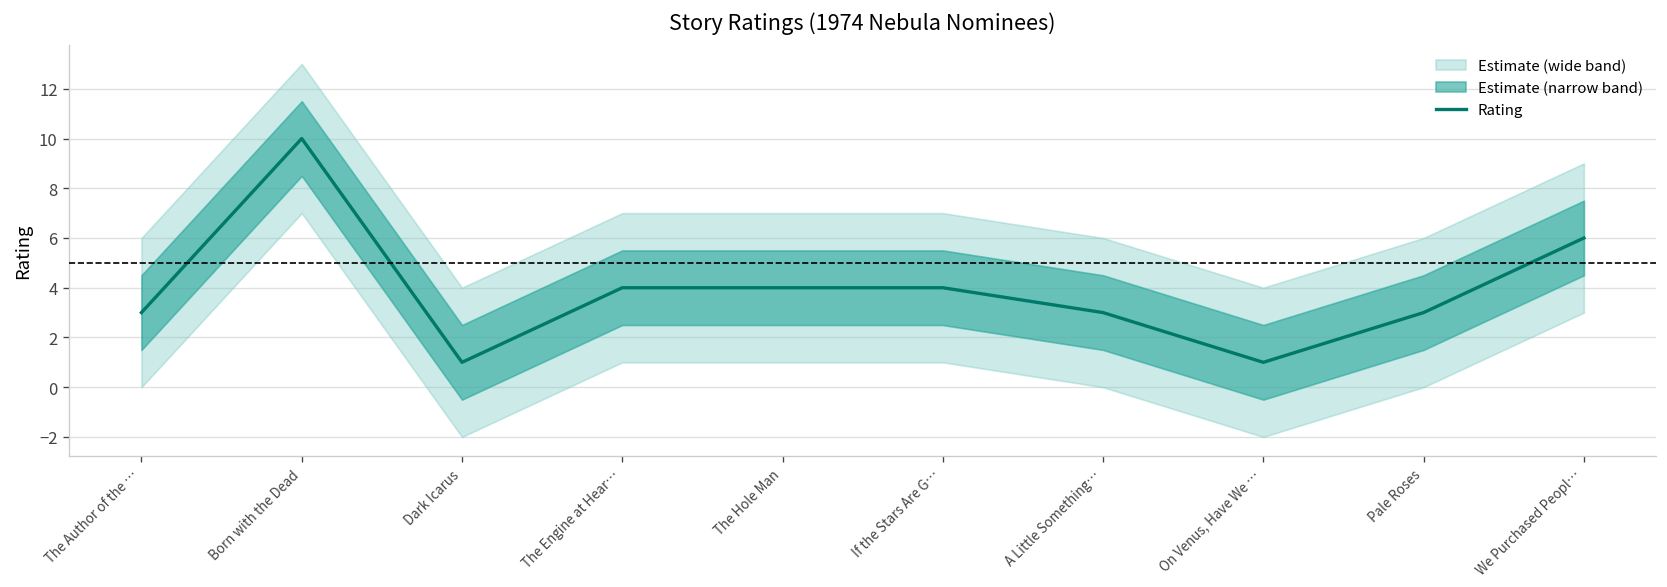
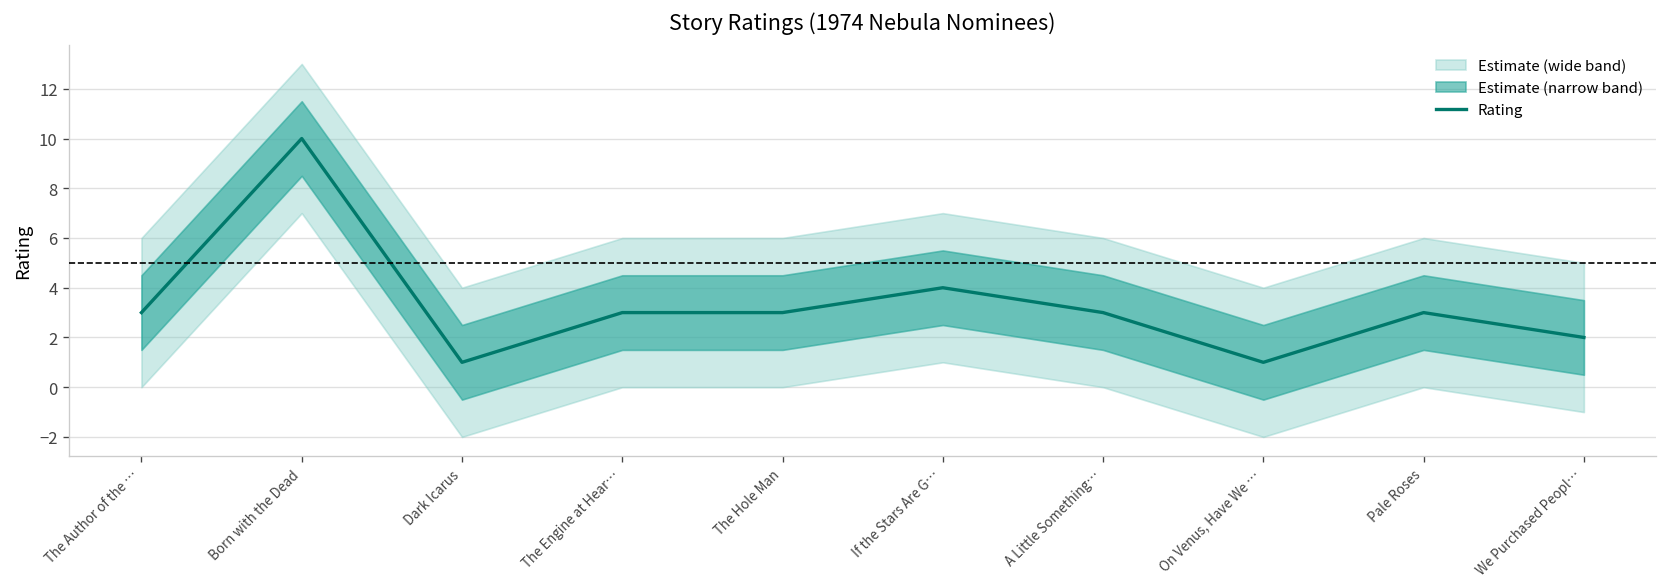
  {
    "Rating": {
      "The Author of the …": 3,
      "Born with the Dead": 10,
      "Dark Icarus": 1,
-     "The Engine at Hear…": 4,
-     "The Hole Man": 4,
+     "The Engine at Hear…": 3,
+     "The Hole Man": 3,
      "If the Stars Are G…": 4,
      "A Little Something…": 3,
      "On Venus, Have We …": 1,
      "Pale Roses": 3,
-     "We Purchased Peopl…": 6
+     "We Purchased Peopl…": 2
    },
    "Estimate (wide band)": {
      "The Author of the …": 6,
      "The Engine at Hear…": 6,
      "The Hole Man": 6,
      "A Little Something…": 6,
      "Pale Roses": 6
    }
  }
